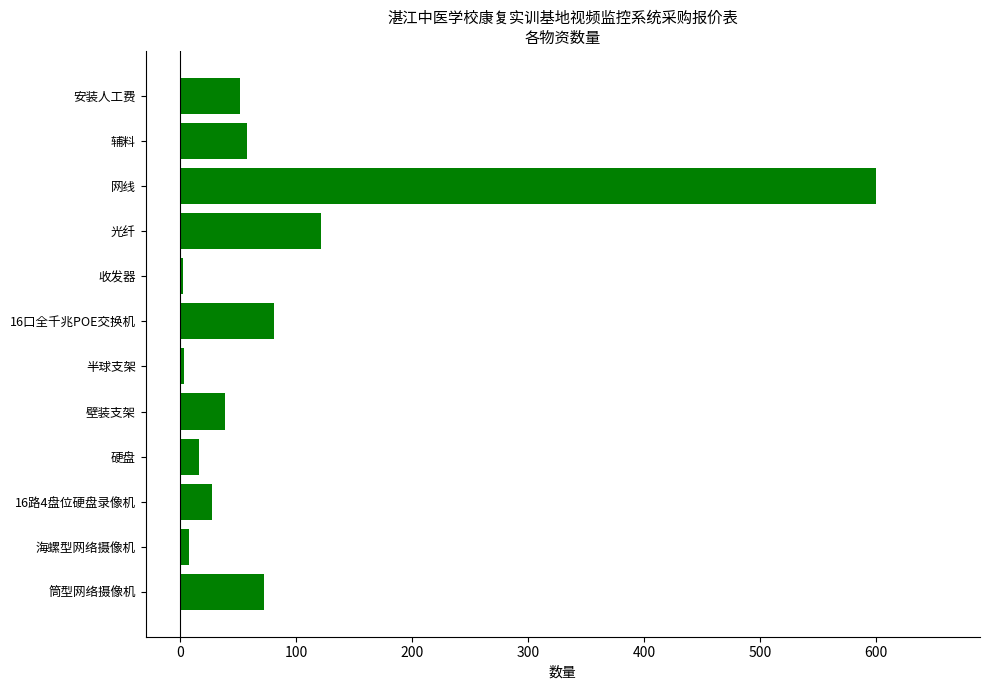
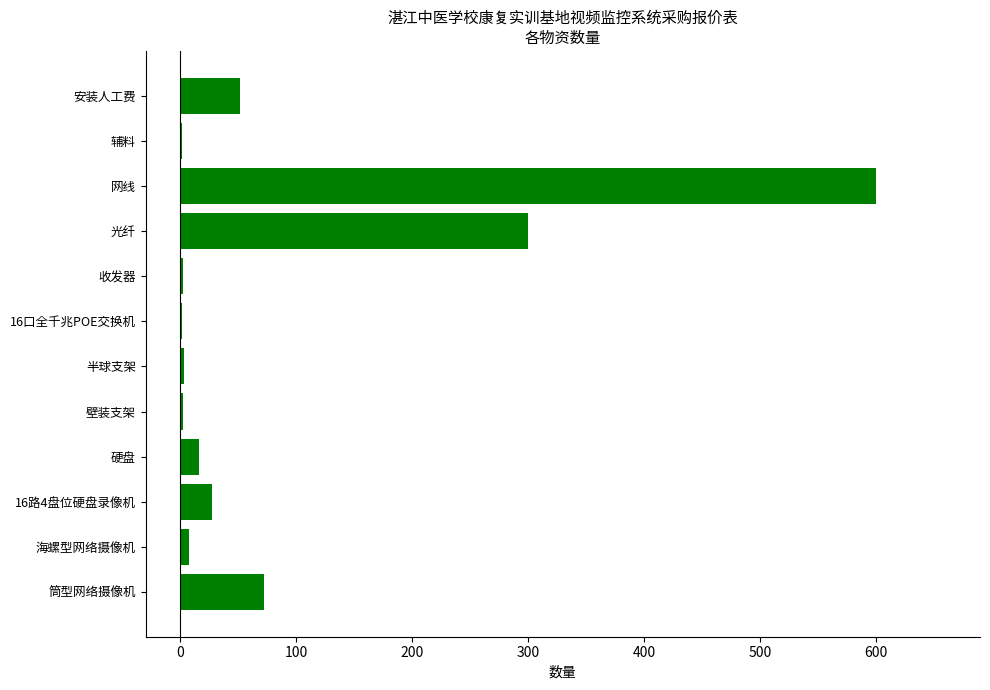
  {
    "安装人工费": 51,
-   "辅料": 57,
+   "辅料": 1,
    "网线": 600,
-   "光纤": 121,
-   "16口全千兆POE交换机": 81,
+   "光纤": 300,
+   "16口全千兆POE交换机": 1,
    "半球支架": 3,
-   "壁装支架": 38,
+   "壁装支架": 2,
    "硬盘": 16,
    "16路4盘位硬盘录像机": 27,
    "海螺型网络摄像机": 7,
    "筒型网络摄像机": 72
  }
